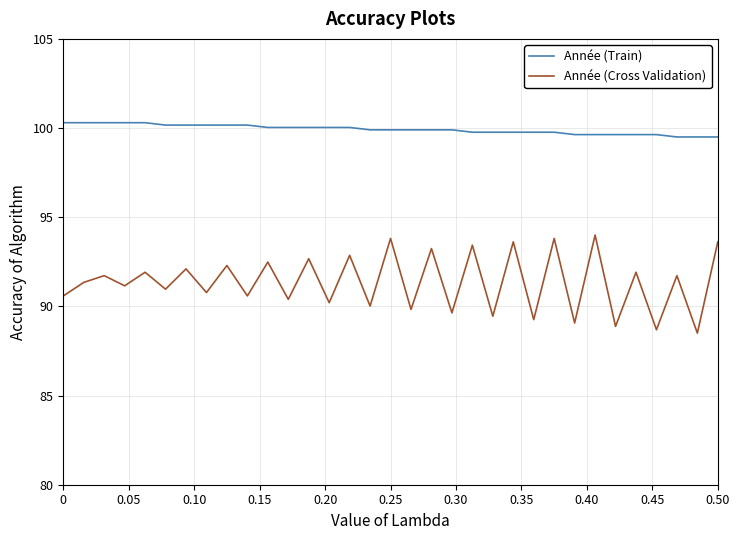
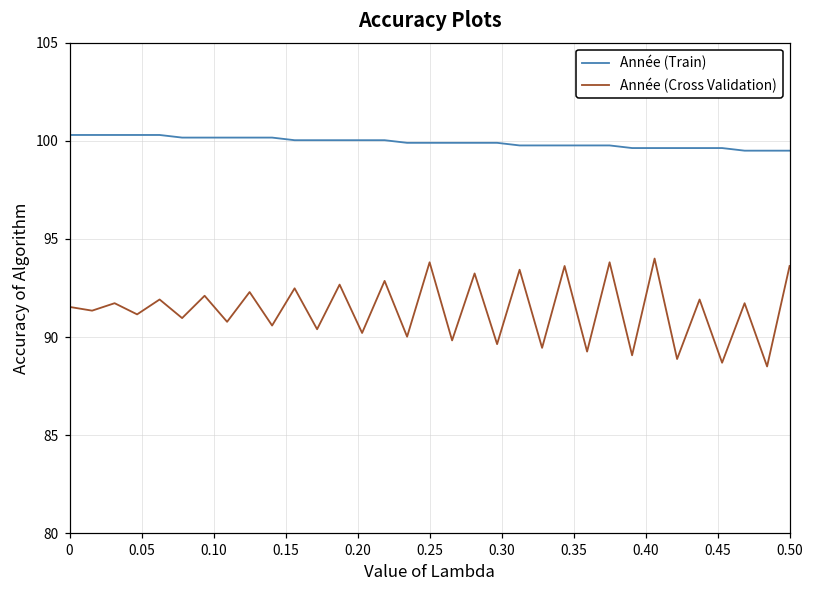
  {
    "Année (Train)": {
      "0": 100.3,
      "0.25": 99.9,
      "0.50": 99.5
    },
    "Année (Cross Validation)": {
-     "0": 90.6,
+     "0": 91.5,
      "0.25": 93.8,
      "0.50": 93.6
    }
  }
